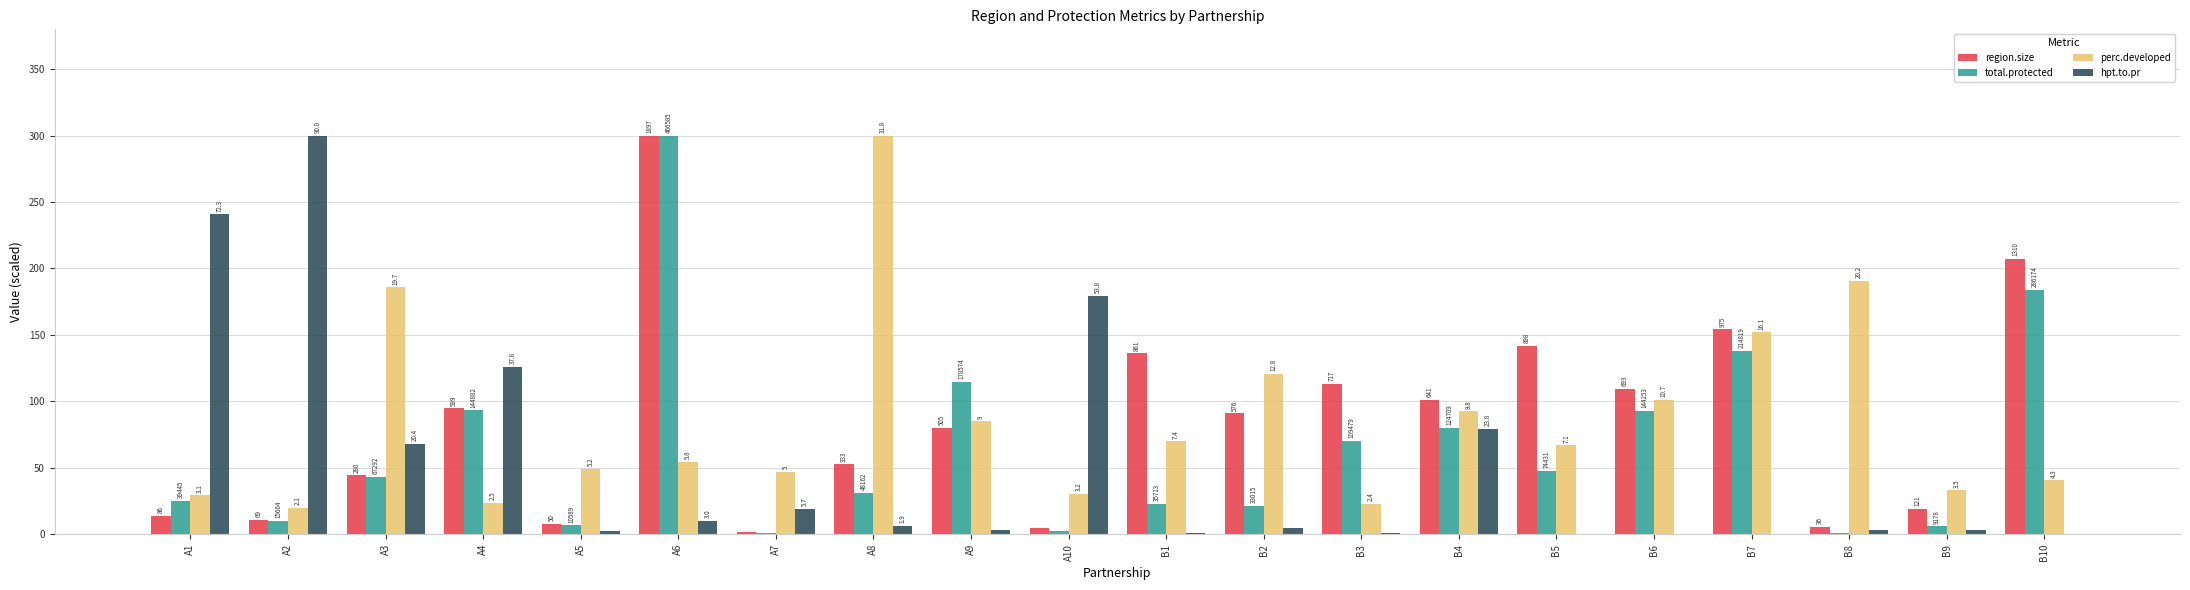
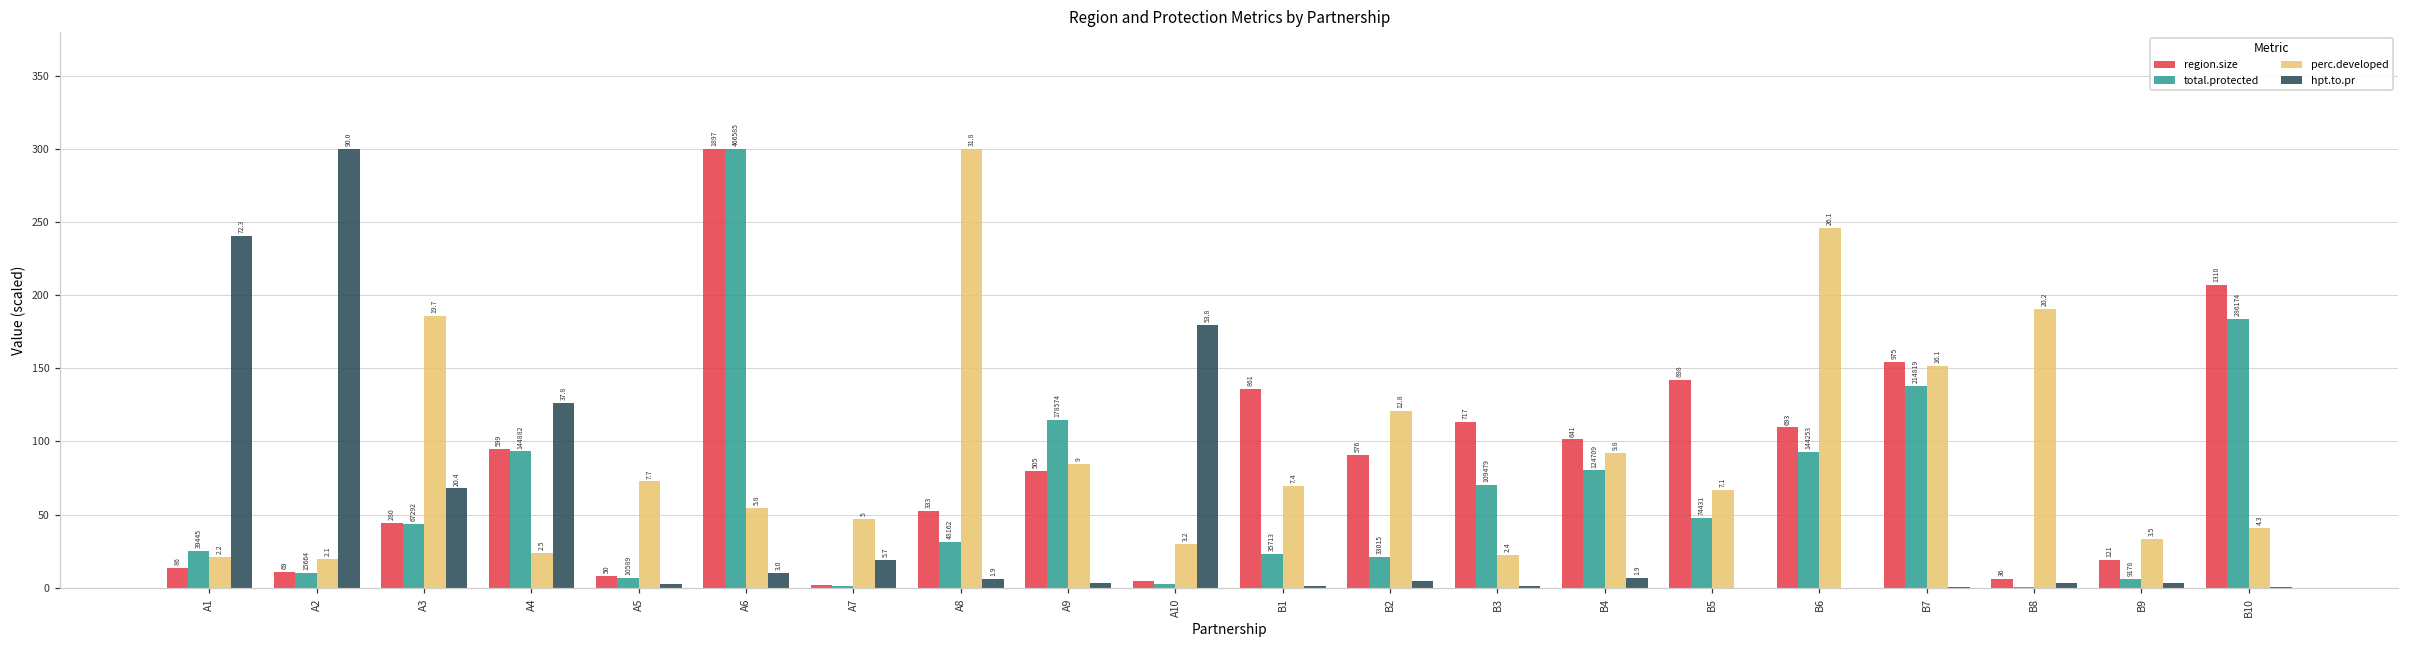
  {
    "region.size": {
      "A7": 2,
      "A10": 4
    },
    "total.protected": {
      "A10": 2
    },
    "perc.developed": {
-     "A1": 3.1,
-     "A5": 5.2,
-     "B6": 10.7
+     "A1": 2.2,
+     "A5": 7.7,
+     "B6": 26.1
    },
    "hpt.to.pr": {
-     "B4": 23.8
+     "B4": 1.9
    }
  }
